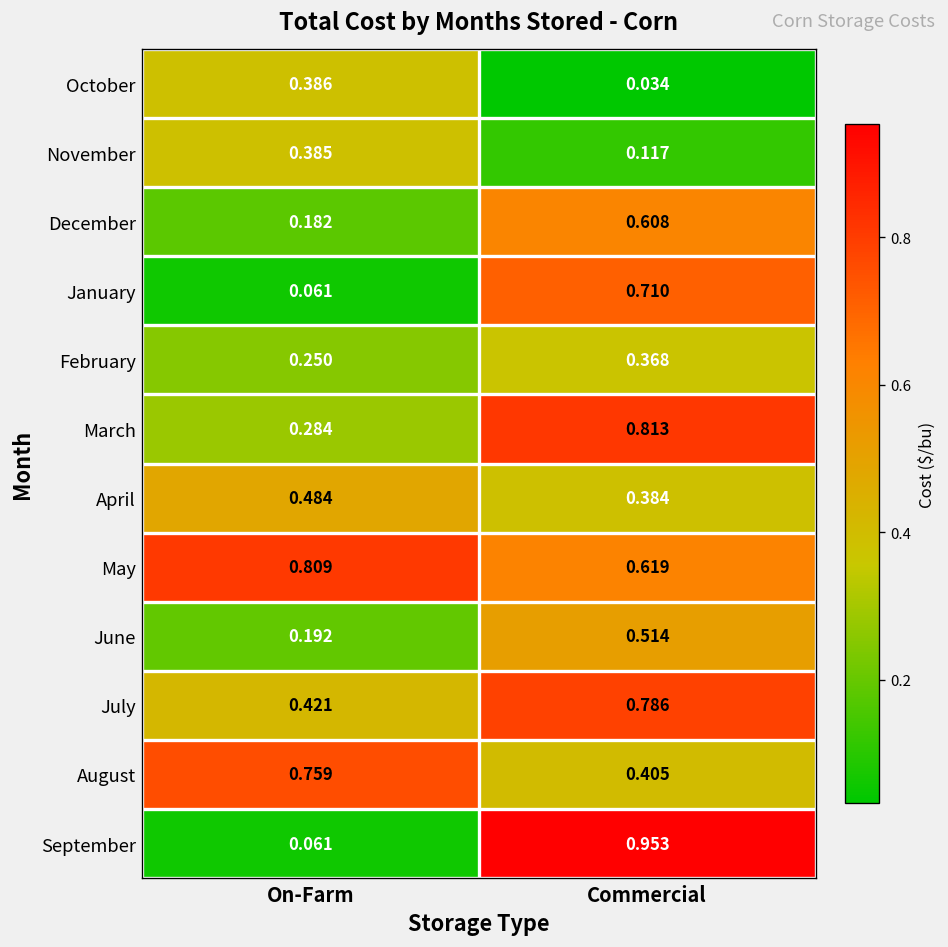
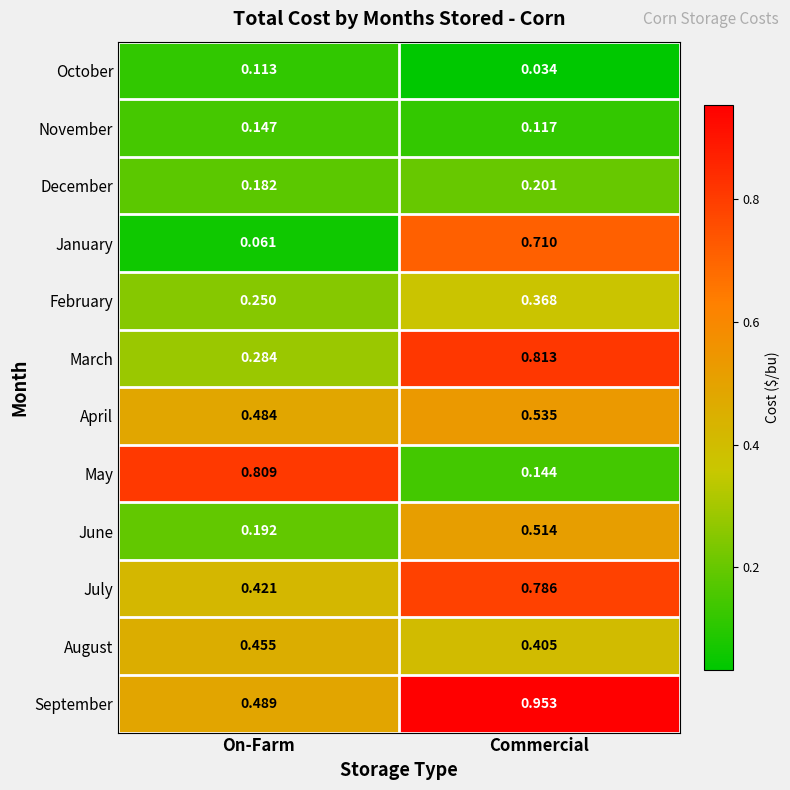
  {
    "October": {
-     "On-Farm": 0.386,
+     "On-Farm": 0.113,
      "Commercial": 0.034
    },
    "November": {
-     "On-Farm": 0.385,
+     "On-Farm": 0.147,
      "Commercial": 0.117
    },
    "December": {
      "On-Farm": 0.182,
-     "Commercial": 0.608
+     "Commercial": 0.201
    },
    "January": {
      "On-Farm": 0.061,
      "Commercial": 0.710
    },
    "February": {
      "On-Farm": 0.250,
      "Commercial": 0.368
    },
    "March": {
      "On-Farm": 0.284,
      "Commercial": 0.813
    },
    "April": {
      "On-Farm": 0.484,
-     "Commercial": 0.384
+     "Commercial": 0.535
    },
    "May": {
      "On-Farm": 0.809,
-     "Commercial": 0.619
+     "Commercial": 0.144
    },
    "June": {
      "On-Farm": 0.192,
      "Commercial": 0.514
    },
    "July": {
      "On-Farm": 0.421,
      "Commercial": 0.786
    },
    "August": {
-     "On-Farm": 0.759,
+     "On-Farm": 0.455,
      "Commercial": 0.405
    },
    "September": {
-     "On-Farm": 0.061,
+     "On-Farm": 0.489,
      "Commercial": 0.953
    }
  }
